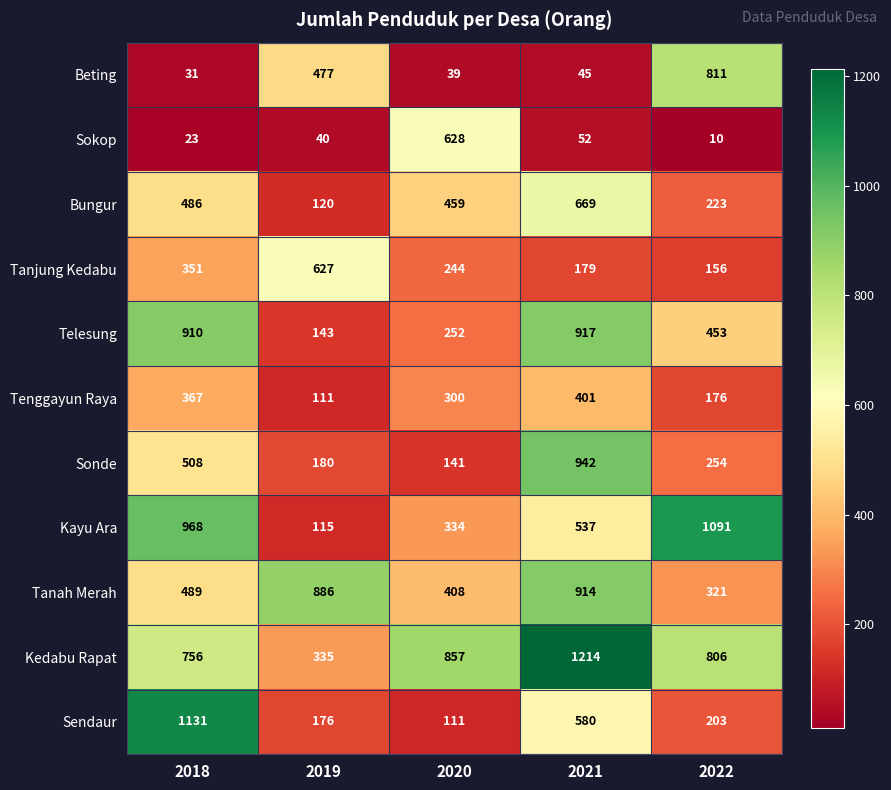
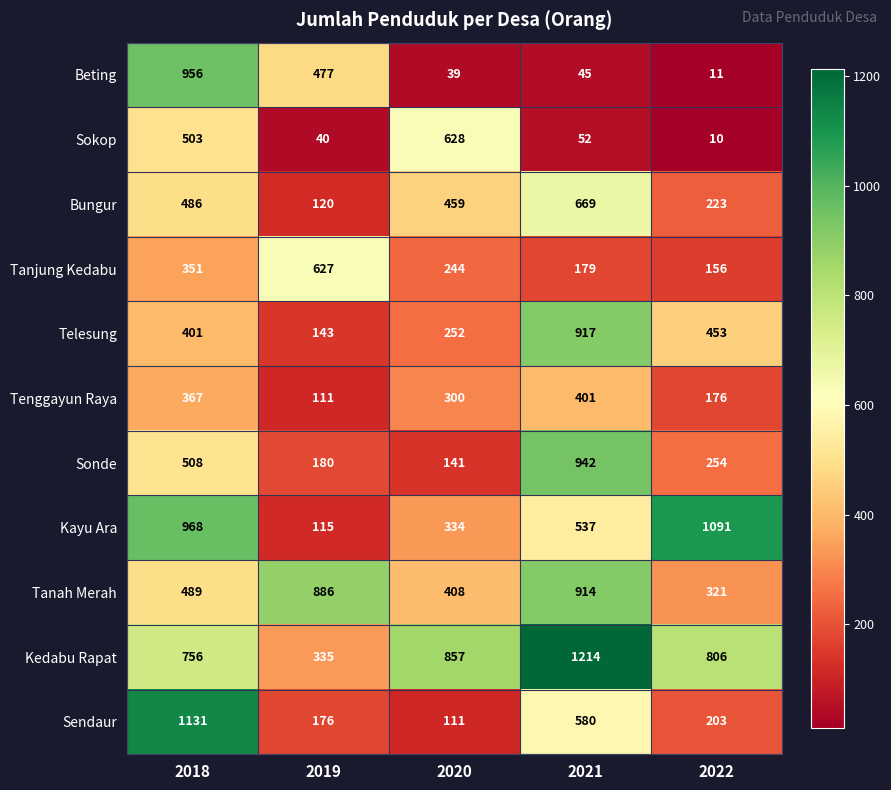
  {
    "Beting": {
-     "2018": 31,
+     "2018": 956,
      "2019": 477,
      "2020": 39,
      "2021": 45,
-     "2022": 811
+     "2022": 11
    },
    "Sokop": {
-     "2018": 23,
+     "2018": 503,
      "2019": 40,
      "2020": 628,
      "2021": 52,
      "2022": 10
    },
    "Bungur": {
      "2018": 486,
      "2019": 120,
      "2020": 459,
      "2021": 669,
      "2022": 223
    },
    "Tanjung Kedabu": {
      "2018": 351,
      "2019": 627,
      "2020": 244,
      "2021": 179,
      "2022": 156
    },
    "Telesung": {
-     "2018": 910,
+     "2018": 401,
      "2019": 143,
      "2020": 252,
      "2021": 917,
      "2022": 453
    },
    "Tenggayun Raya": {
      "2018": 367,
      "2019": 111,
      "2020": 300,
      "2021": 401,
      "2022": 176
    },
    "Sonde": {
      "2018": 508,
      "2019": 180,
      "2020": 141,
      "2021": 942,
      "2022": 254
    },
    "Kayu Ara": {
      "2018": 968,
      "2019": 115,
      "2020": 334,
      "2021": 537,
      "2022": 1091
    },
    "Tanah Merah": {
      "2018": 489,
      "2019": 886,
      "2020": 408,
      "2021": 914,
      "2022": 321
    },
    "Kedabu Rapat": {
      "2018": 756,
      "2019": 335,
      "2020": 857,
      "2021": 1214,
      "2022": 806
    },
    "Sendaur": {
      "2018": 1131,
      "2019": 176,
      "2020": 111,
      "2021": 580,
      "2022": 203
    }
  }
